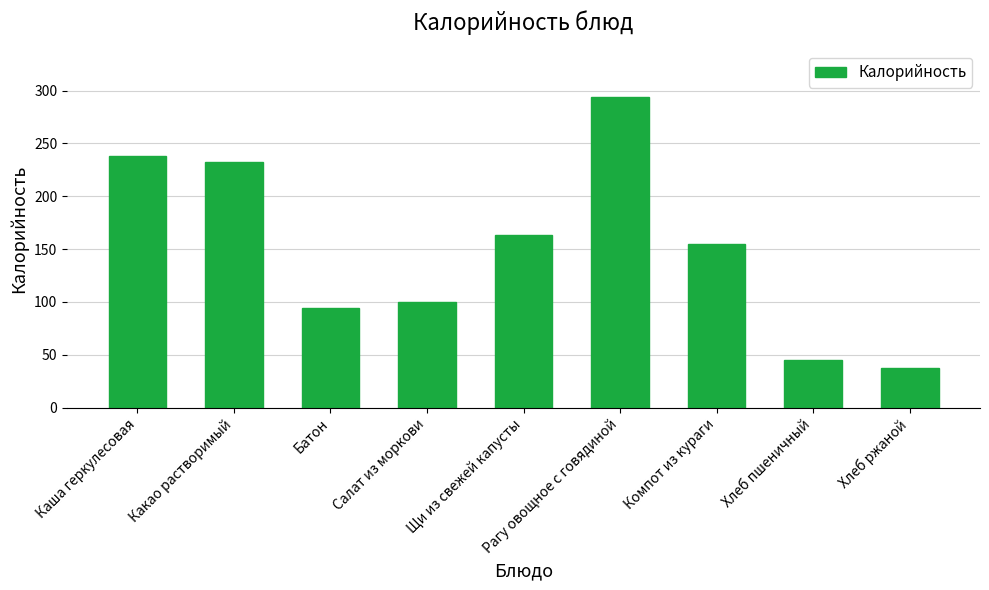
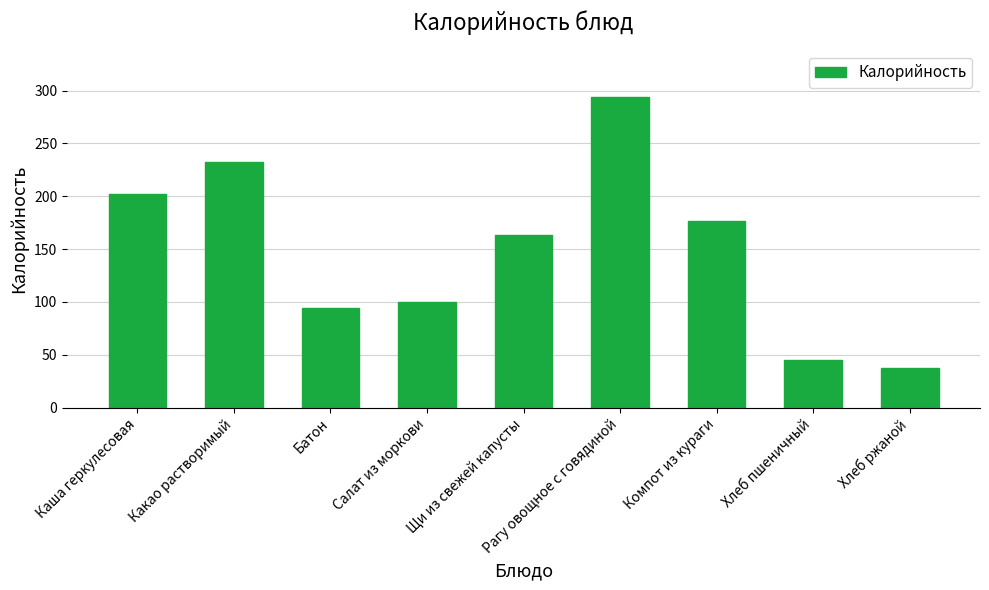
  {
-   "Каша геркулесовая": 238,
+   "Каша геркулесовая": 202,
    "Какао растворимый": 232,
    "Батон": 94,
    "Салат из моркови": 100,
    "Щи из свежей капусты": 163,
    "Рагу овощное с говядиной": 294,
-   "Компот из кураги": 154,
+   "Компот из кураги": 176,
    "Хлеб пшеничный": 45,
    "Хлеб ржаной": 38
  }
